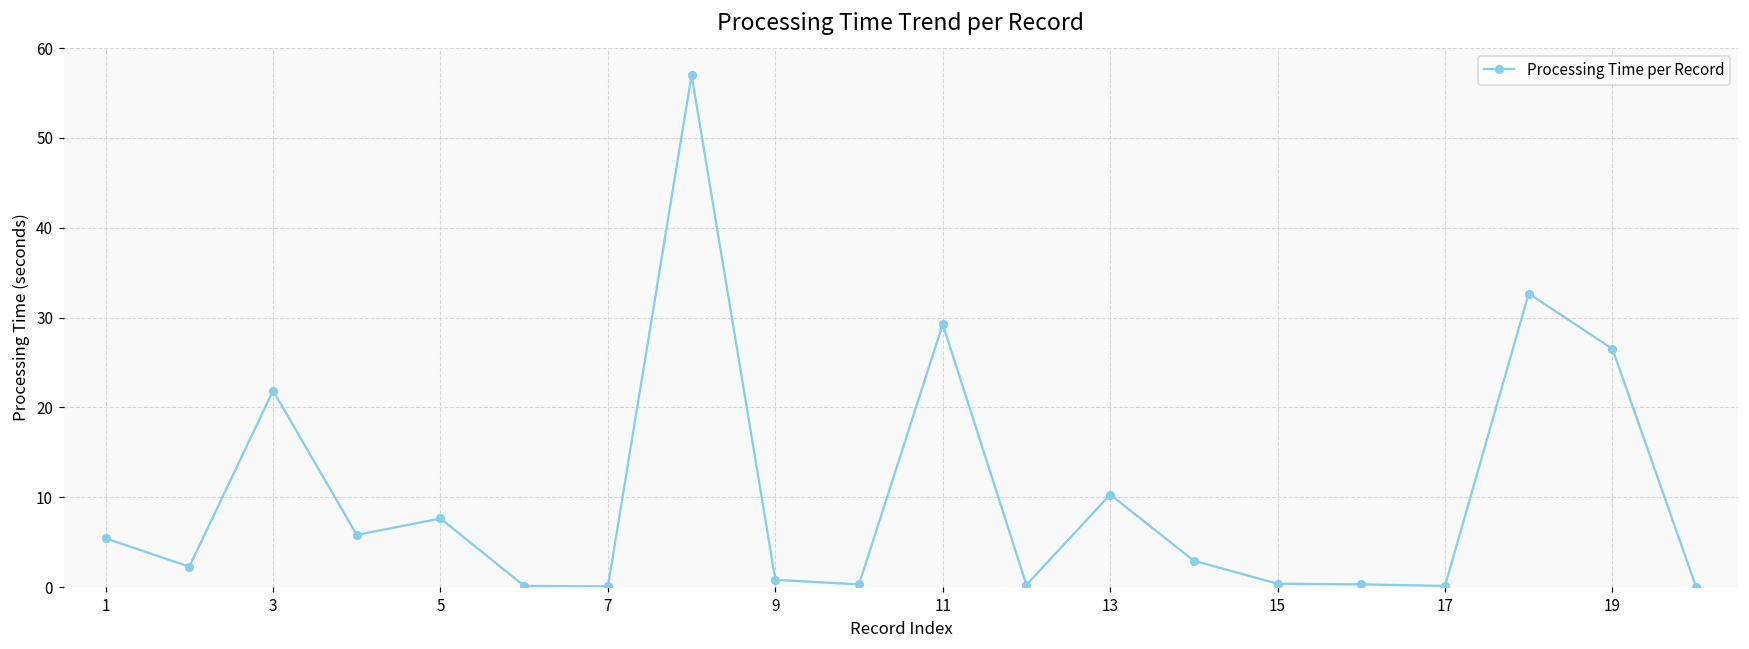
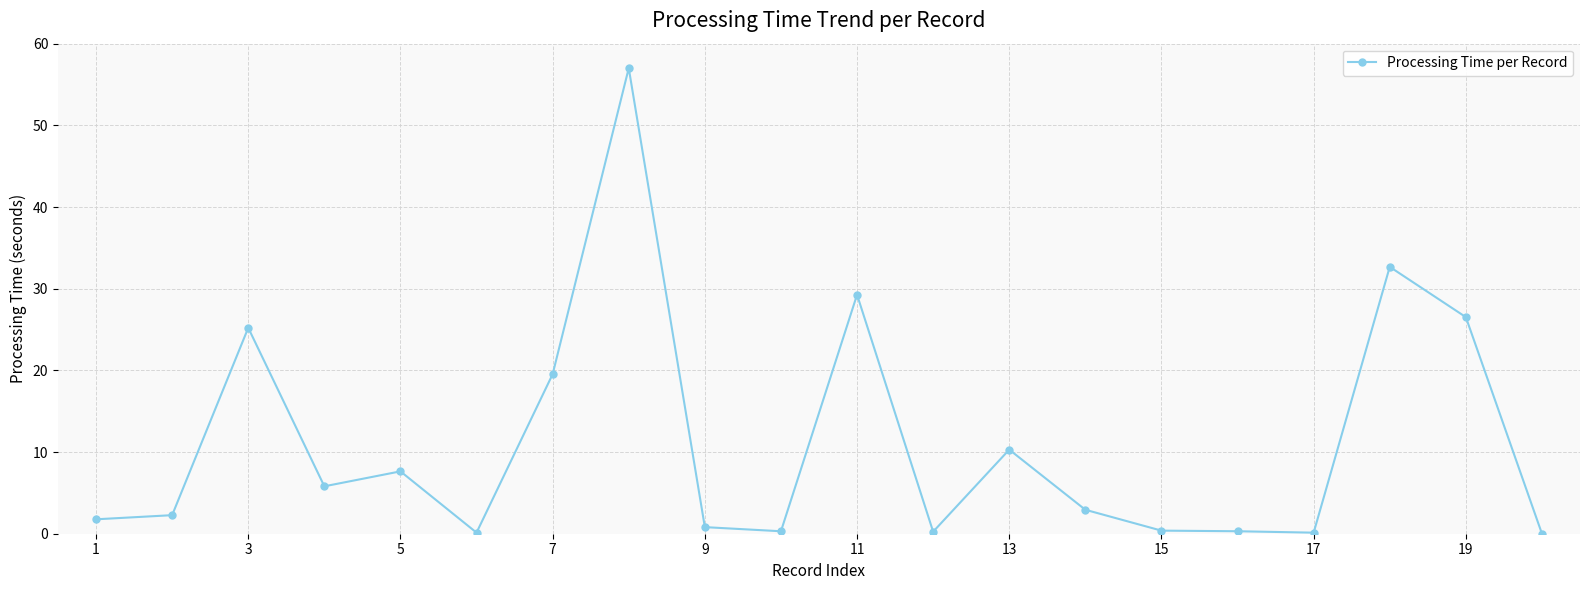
  {
-   "1": 5,
-   "3": 22,
+   "1": 2,
+   "3": 25,
    "5": 8,
-   "7": 0,
+   "7": 20,
    "9": 1,
    "11": 29,
    "13": 10,
    "15": 0,
    "17": 0,
    "19": 27
  }
